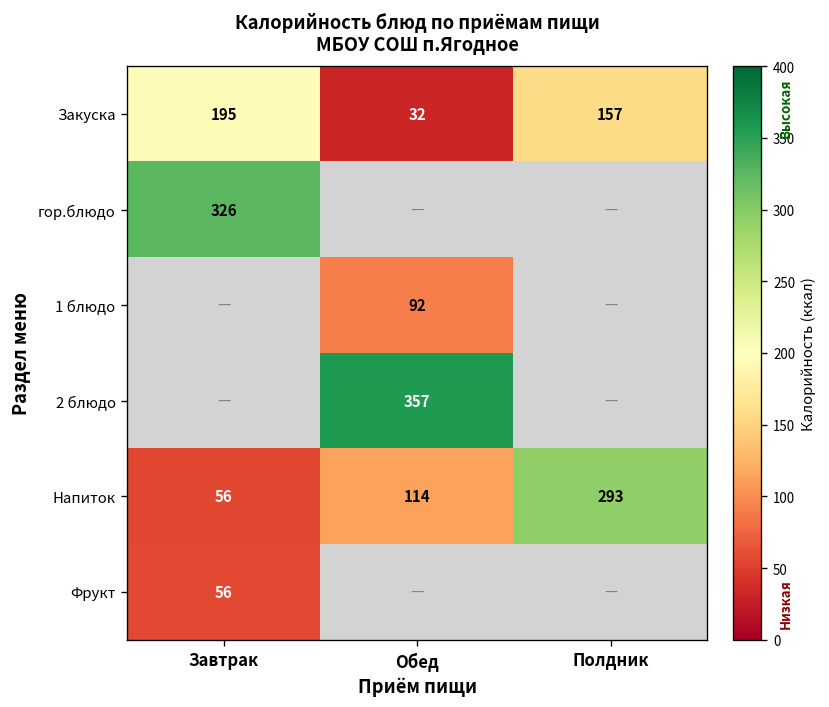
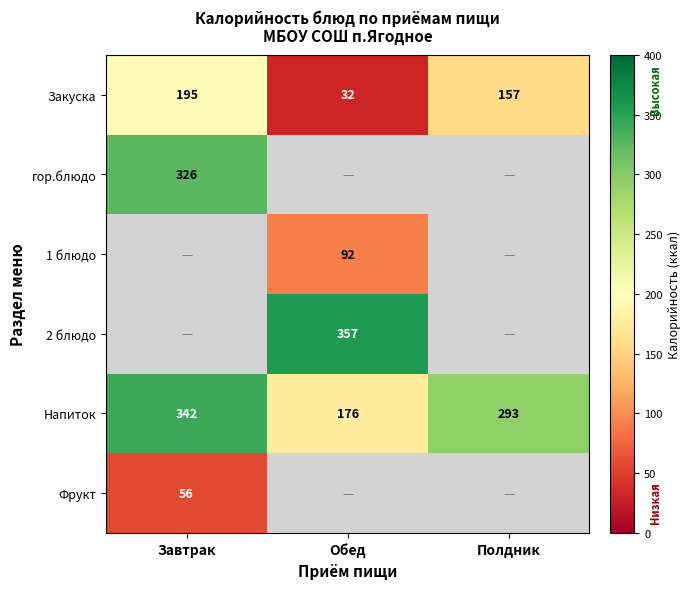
  {
    "Закуска": {
      "Завтрак": 195,
      "Обед": 32,
      "Полдник": 157
    },
    "гор.блюдо": {
      "Завтрак": 326
    },
    "1 блюдо": {
      "Обед": 92
    },
    "2 блюдо": {
      "Обед": 357
    },
    "Напиток": {
-     "Завтрак": 56,
-     "Обед": 114,
+     "Завтрак": 342,
+     "Обед": 176,
      "Полдник": 293
    },
    "Фрукт": {
      "Завтрак": 56
    }
  }
